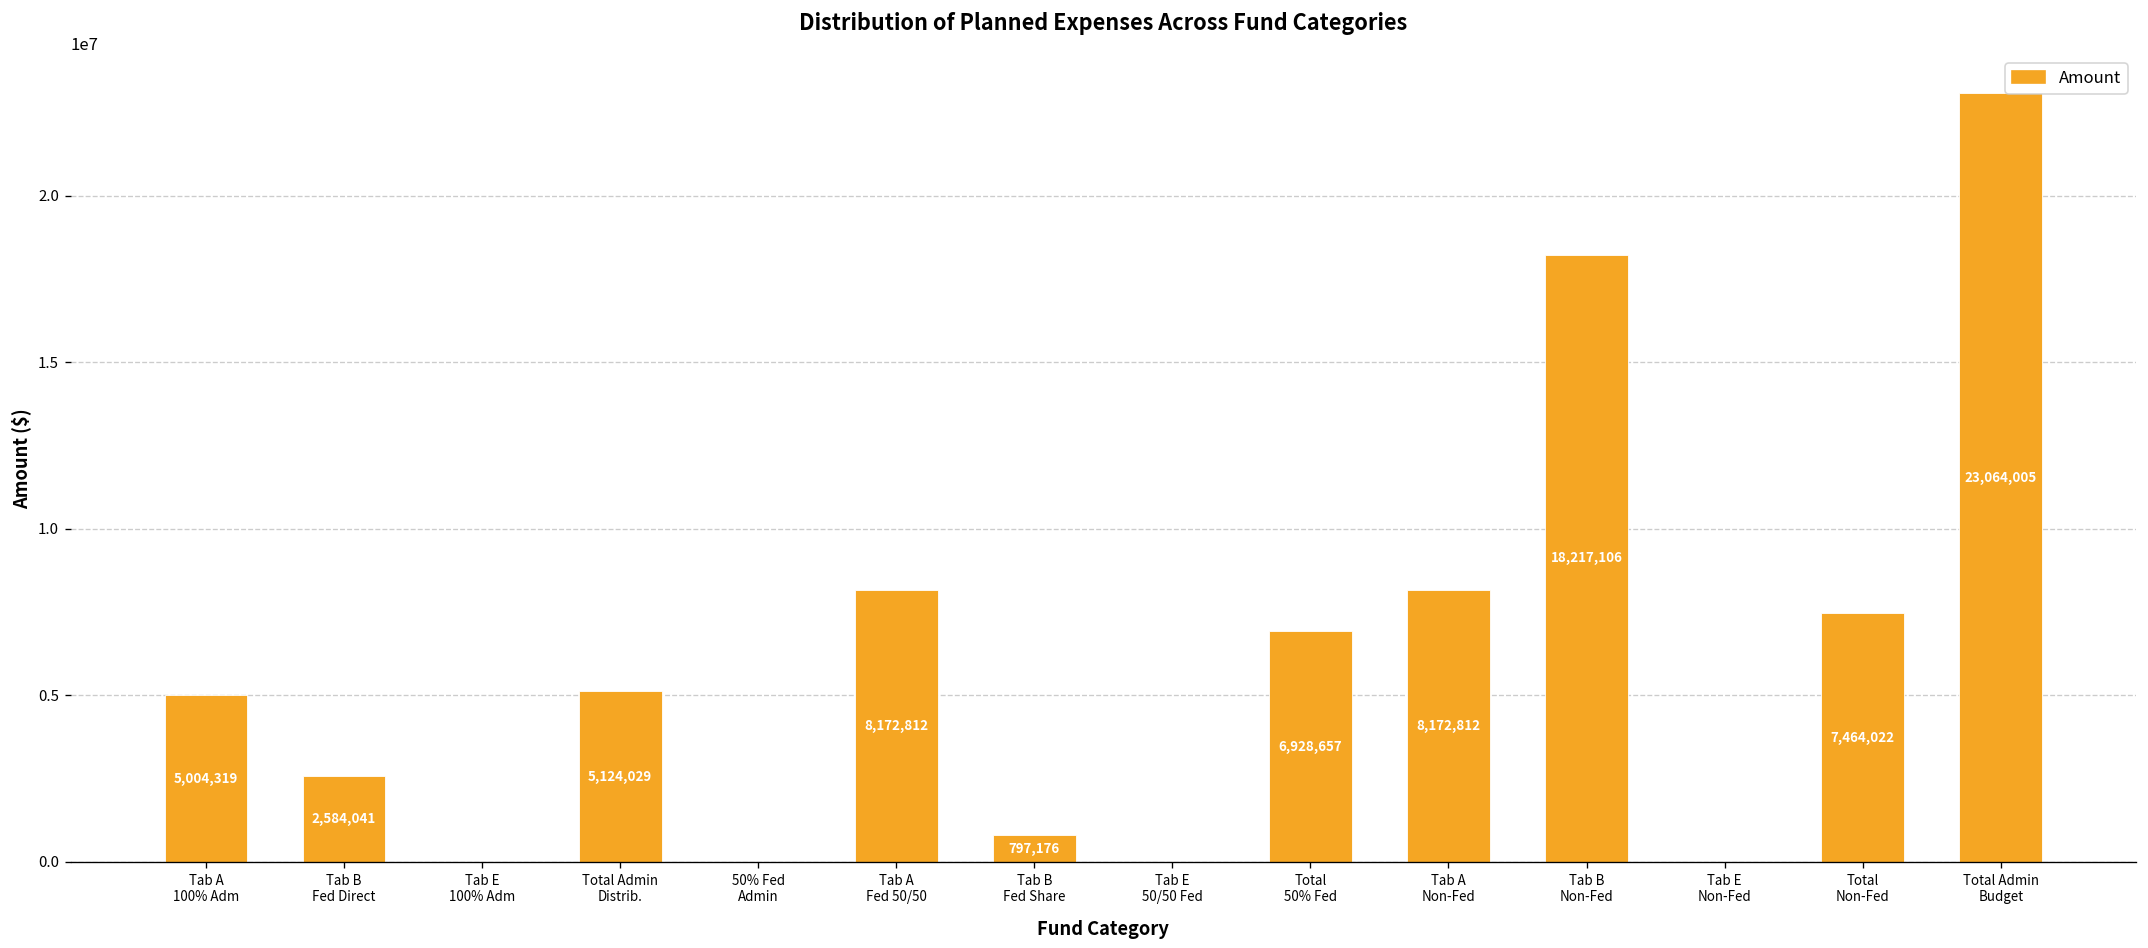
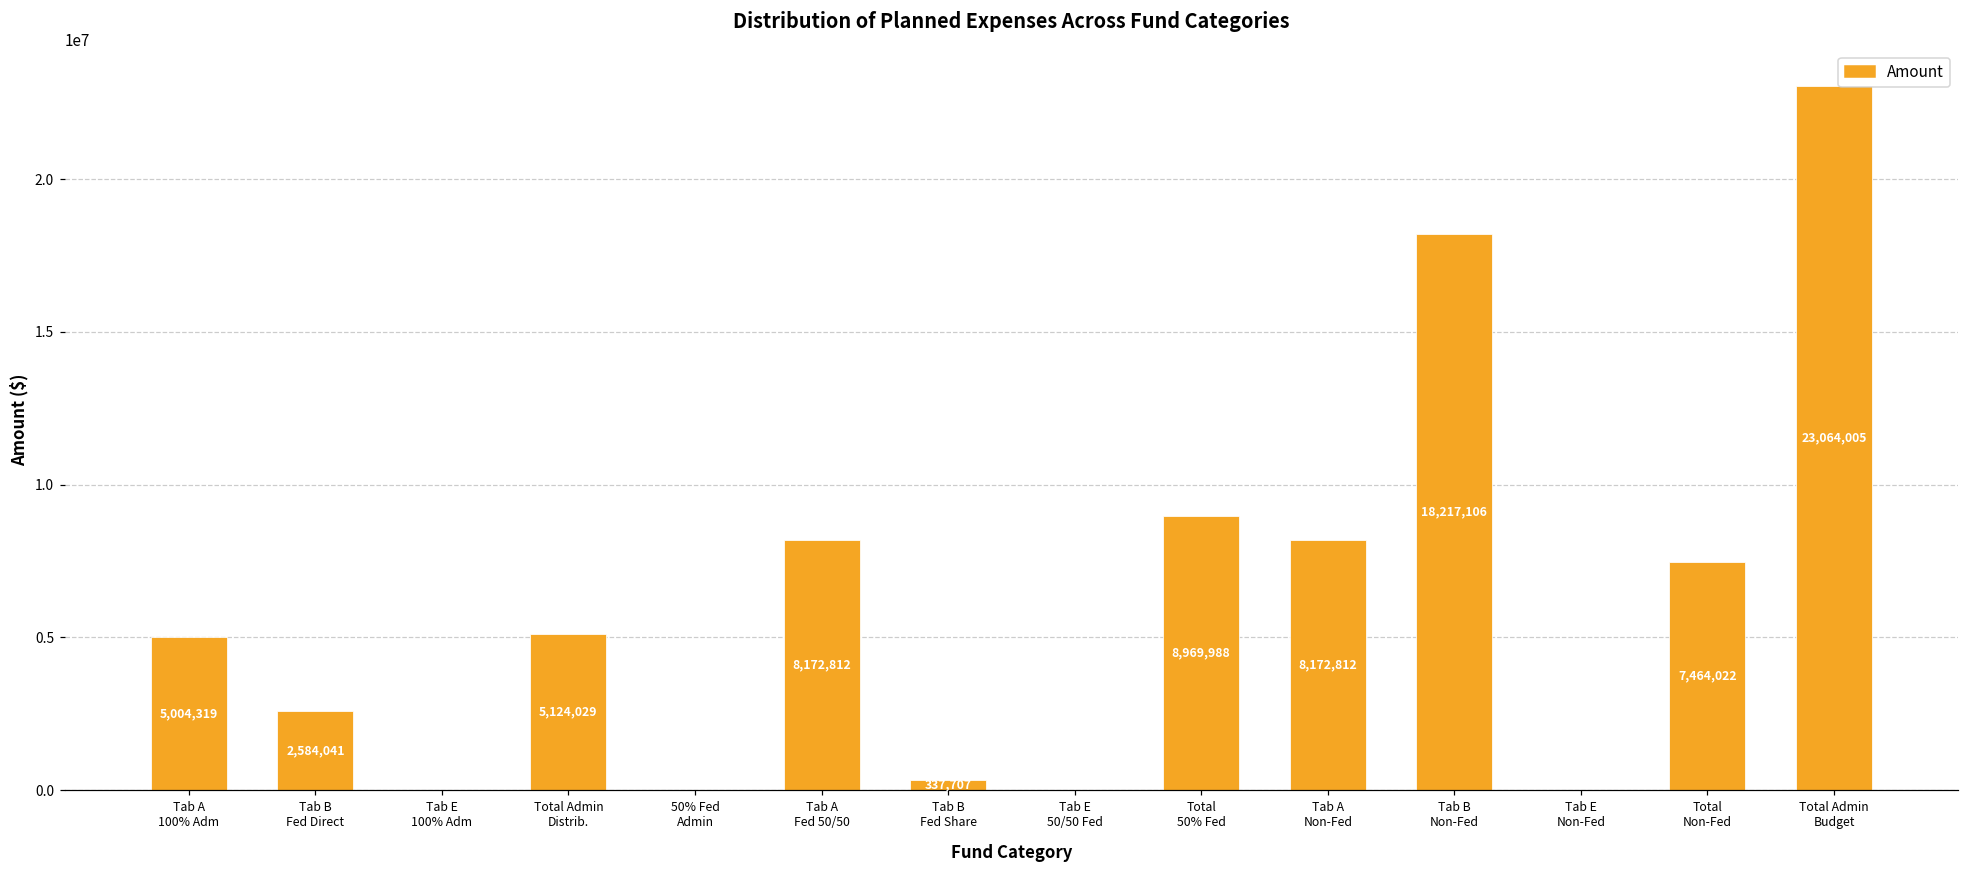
  {
    "Tab A 100% Adm": "5,004,319",
    "Tab B Fed Direct": "2,584,041",
    "Total Admin Distrib.": "5,124,029",
    "Tab A Fed 50/50": "8,172,812",
-   "Tab B Fed Share": "797,176",
-   "Total 50% Fed": "6,928,657",
+   "Tab B Fed Share": "337,707",
+   "Total 50% Fed": "8,969,988",
    "Tab A Non-Fed": "8,172,812",
    "Tab B Non-Fed": "18,217,106",
    "Total Non-Fed": "7,464,022",
    "Total Admin Budget": "23,064,005"
  }
